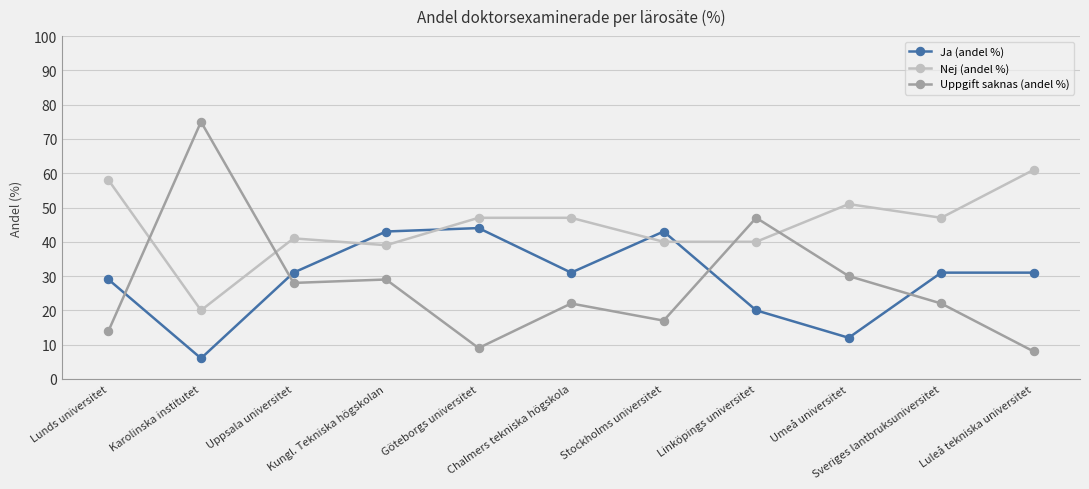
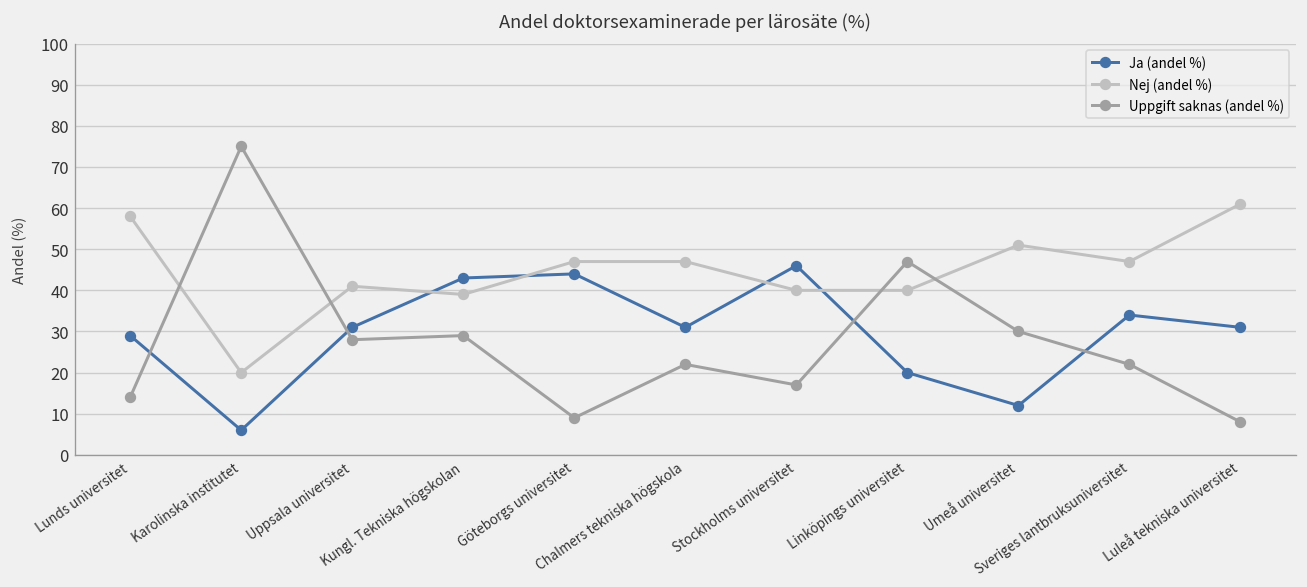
  {
    "Ja (andel %)": {
      "Lunds universitet": 29,
      "Karolinska institutet": 6,
      "Uppsala universitet": 31,
      "Kungl. Tekniska högskolan": 43,
      "Göteborgs universitet": 44,
      "Chalmers tekniska högskola": 31,
-     "Stockholms universitet": 43,
+     "Stockholms universitet": 46,
      "Linköpings universitet": 20,
      "Umeå universitet": 12,
-     "Sveriges lantbruksuniversitet": 31,
+     "Sveriges lantbruksuniversitet": 34,
      "Luleå tekniska universitet": 31
    }
  }
